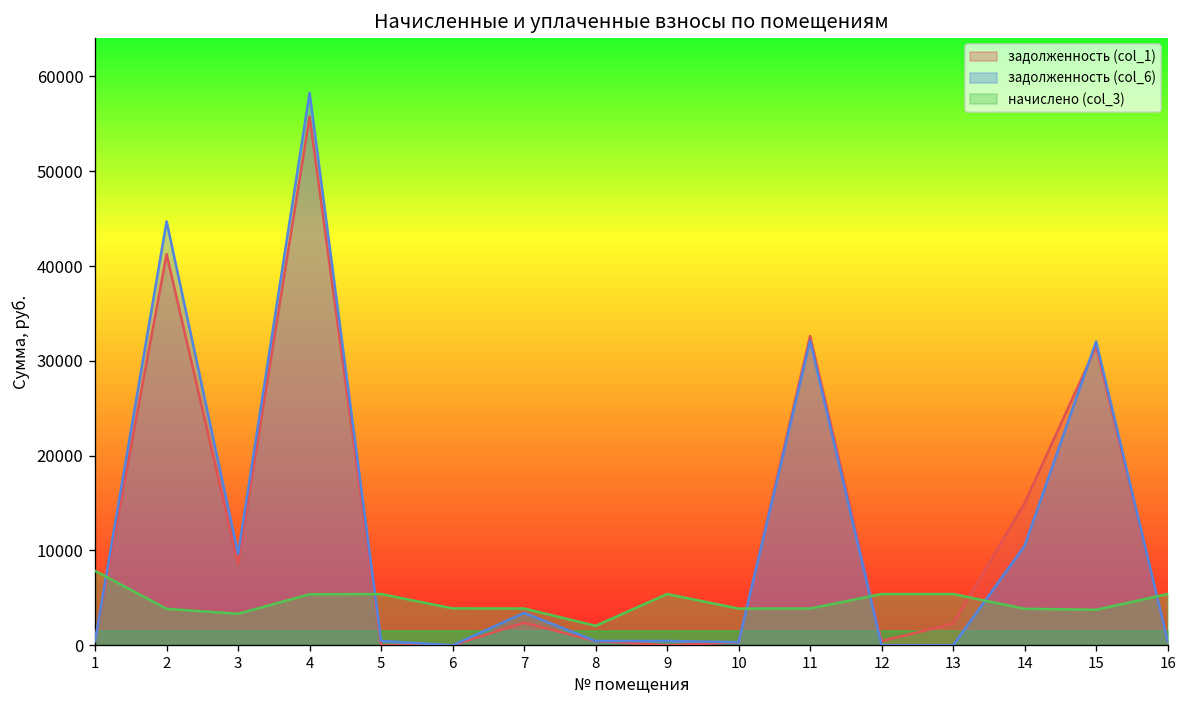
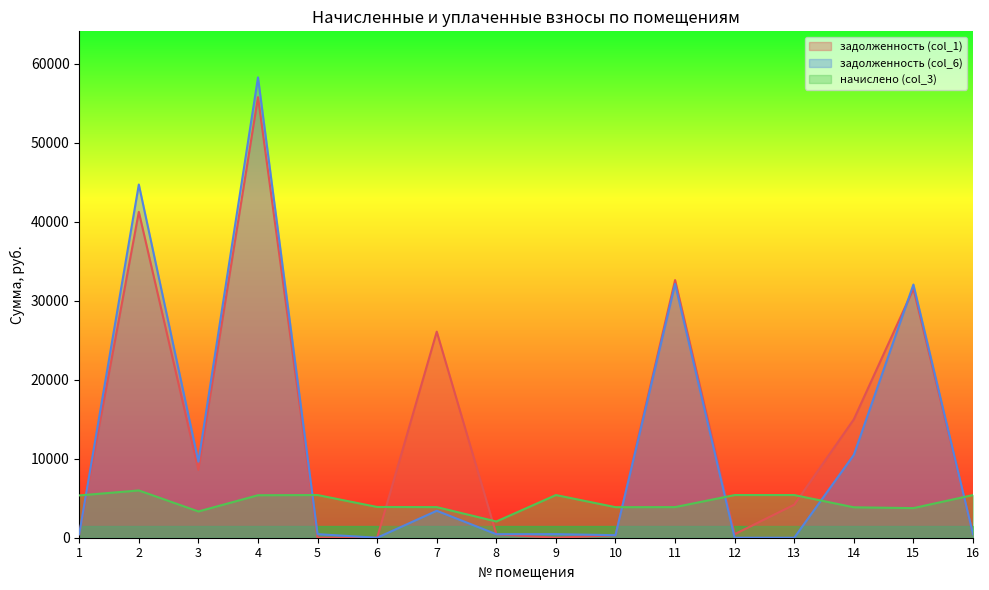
  {
    "задолженность (col_1)": {
      "2": 41000,
      "3": 9000,
      "4": 56000,
      "5": 0,
-     "7": 2000,
+     "7": 26000,
      "9": 0,
      "11": 33000,
      "12": 0,
-     "13": 2000,
+     "13": 4000,
      "14": 15000,
      "15": 32000
    },
    "задолженность (col_6)": {
      "2": 45000,
      "3": 10000,
      "4": 58000,
      "5": 0,
      "7": 3000,
      "9": 0,
      "11": 32000,
      "12": 0,
      "13": 0,
      "14": 10000,
      "15": 32000
    },
    "начислено (col_3)": {
-     "1": 8000,
-     "2": 4000,
+     "1": 5000,
+     "2": 6000,
      "3": 3000,
      "4": 5000,
      "5": 5000,
      "6": 4000,
      "7": 4000,
      "8": 2000,
      "9": 5000,
      "10": 4000,
      "11": 4000,
      "12": 5000,
      "13": 5000,
      "14": 4000,
      "15": 4000,
      "16": 5000
    }
  }
